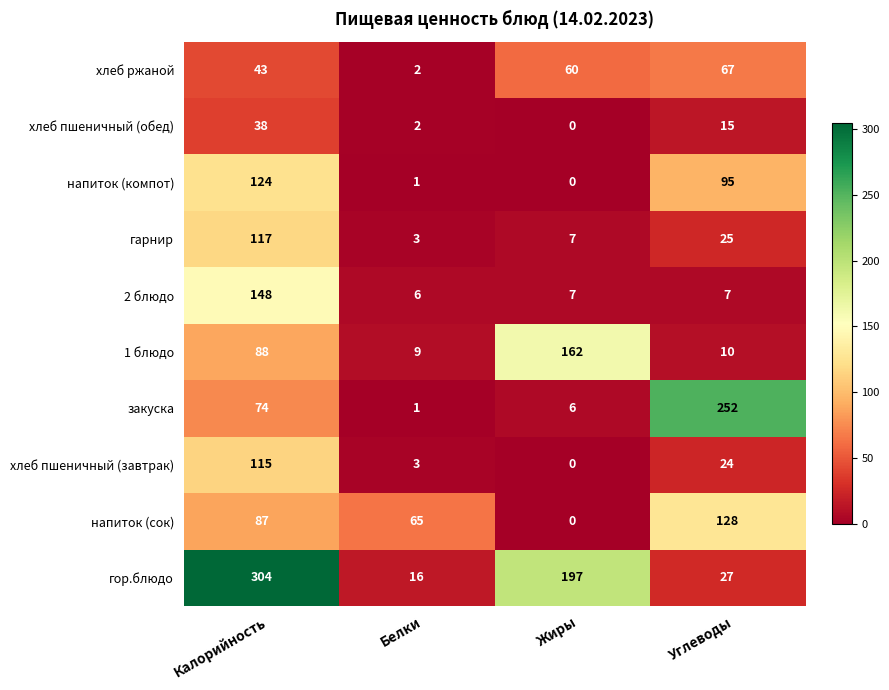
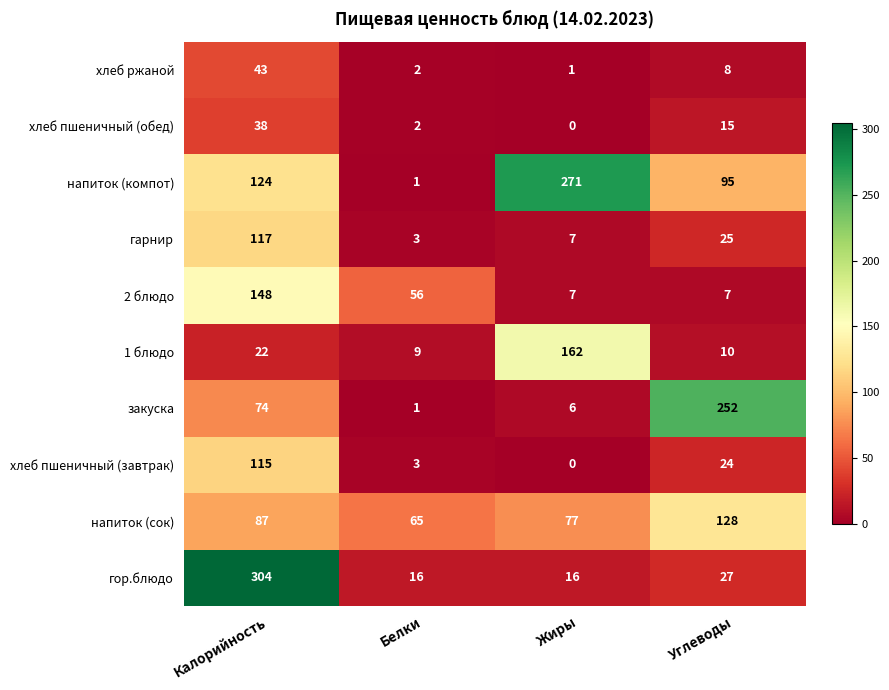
  {
    "хлеб ржаной": {
      "Калорийность": 43,
      "Белки": 2,
-     "Жиры": 60,
-     "Углеводы": 67
+     "Жиры": 1,
+     "Углеводы": 8
    },
    "хлеб пшеничный (обед)": {
      "Калорийность": 38,
      "Белки": 2,
      "Жиры": 0,
      "Углеводы": 15
    },
    "напиток (компот)": {
      "Калорийность": 124,
      "Белки": 1,
-     "Жиры": 0,
+     "Жиры": 271,
      "Углеводы": 95
    },
    "гарнир": {
      "Калорийность": 117,
      "Белки": 3,
      "Жиры": 7,
      "Углеводы": 25
    },
    "2 блюдо": {
      "Калорийность": 148,
-     "Белки": 6,
+     "Белки": 56,
      "Жиры": 7,
      "Углеводы": 7
    },
    "1 блюдо": {
-     "Калорийность": 88,
+     "Калорийность": 22,
      "Белки": 9,
      "Жиры": 162,
      "Углеводы": 10
    },
    "закуска": {
      "Калорийность": 74,
      "Белки": 1,
      "Жиры": 6,
      "Углеводы": 252
    },
    "хлеб пшеничный (завтрак)": {
      "Калорийность": 115,
      "Белки": 3,
      "Жиры": 0,
      "Углеводы": 24
    },
    "напиток (сок)": {
      "Калорийность": 87,
      "Белки": 65,
-     "Жиры": 0,
+     "Жиры": 77,
      "Углеводы": 128
    },
    "гор.блюдо": {
      "Калорийность": 304,
      "Белки": 16,
-     "Жиры": 197,
+     "Жиры": 16,
      "Углеводы": 27
    }
  }
